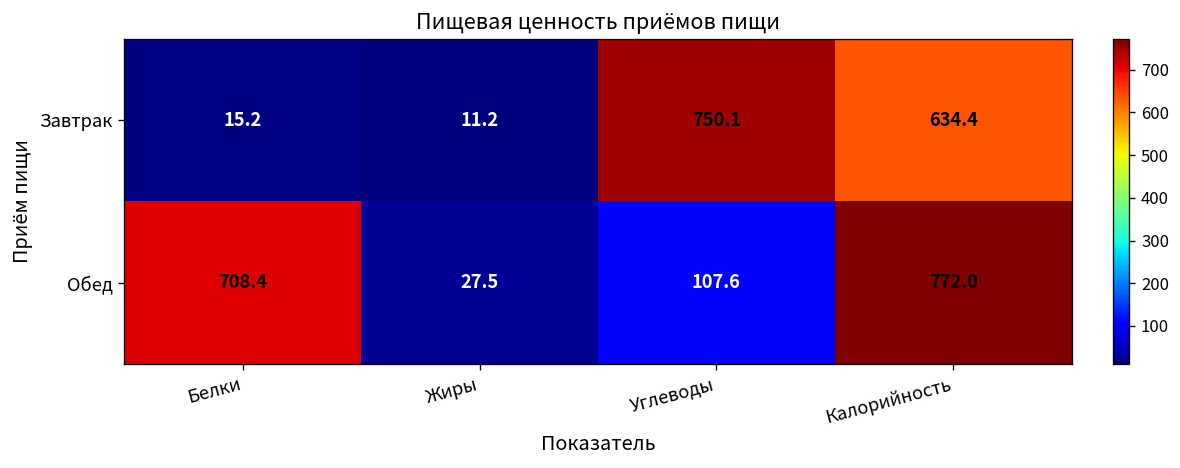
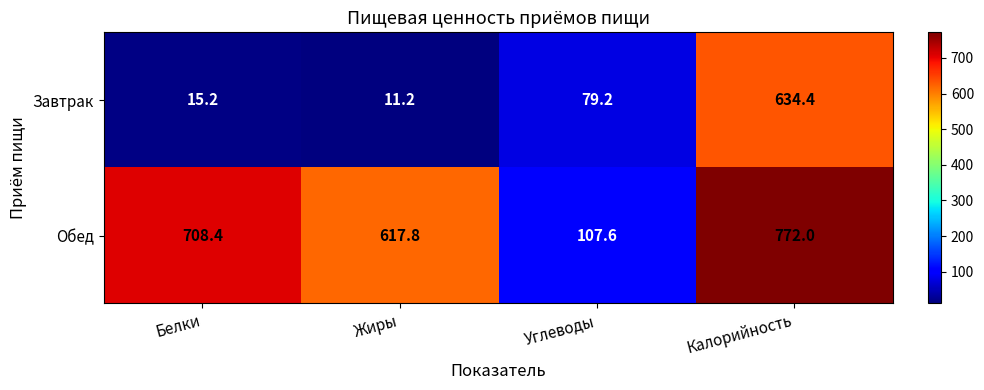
  {
    "Завтрак": {
      "Белки": 15.2,
      "Жиры": 11.2,
-     "Углеводы": 750.1,
+     "Углеводы": 79.2,
      "Калорийность": 634.4
    },
    "Обед": {
      "Белки": 708.4,
-     "Жиры": 27.5,
+     "Жиры": 617.8,
      "Углеводы": 107.6,
      "Калорийность": 772.0
    }
  }
